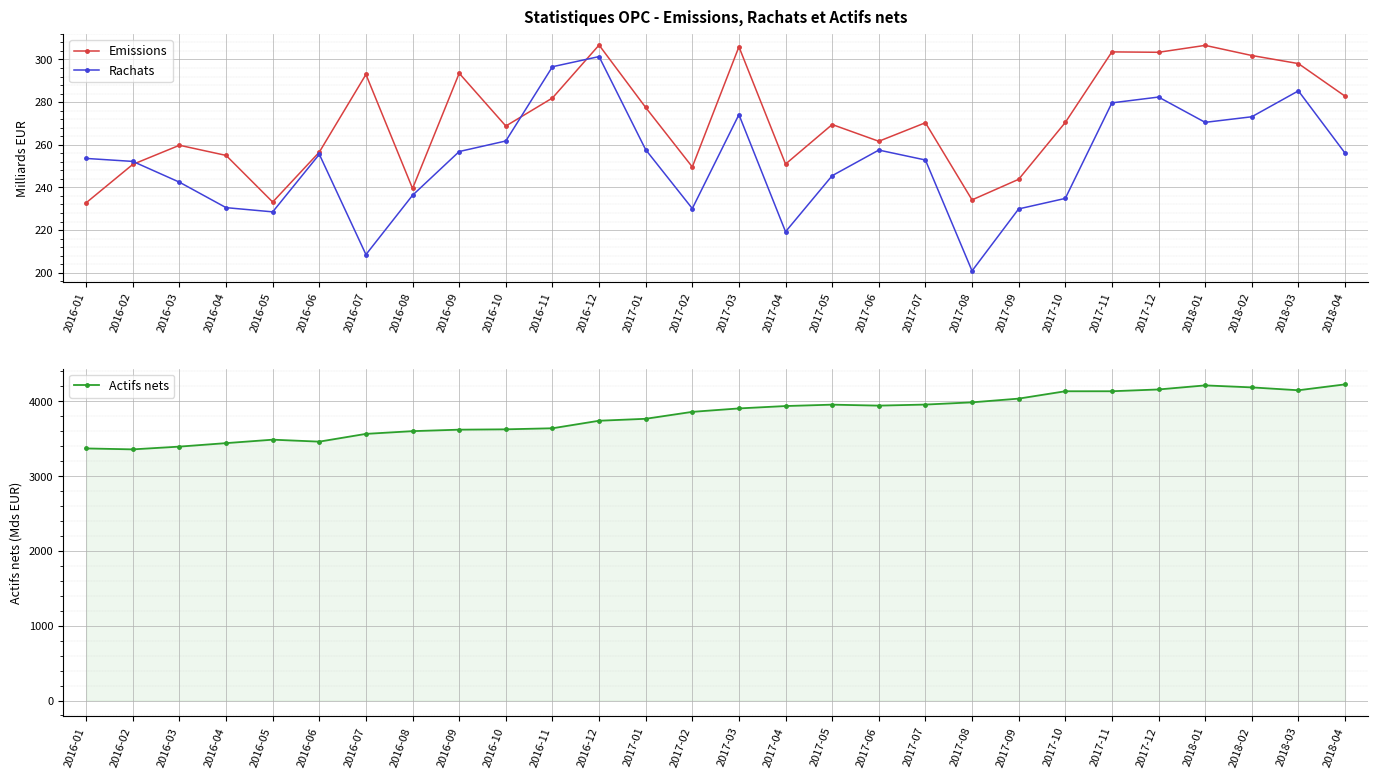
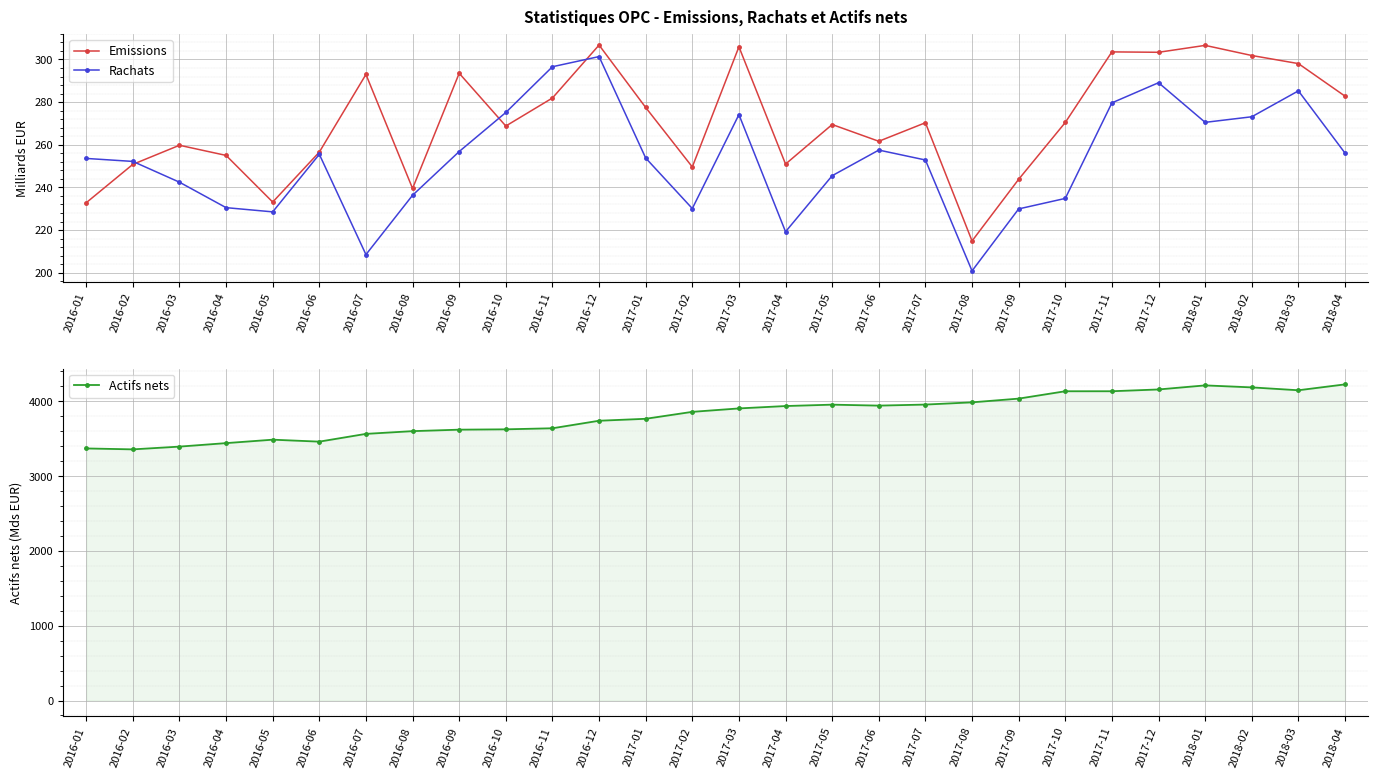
  {
    "Statistiques OPC - Emissions, Rachats et Actifs nets": {
      "Emissions": {
        "2016-01": 233,
        "2016-02": 251,
        "2016-03": 260,
        "2016-04": 255,
        "2016-05": 233,
        "2016-07": 293,
        "2016-08": 239,
        "2016-09": 294,
        "2016-10": 269,
        "2016-11": 282,
        "2016-12": 307,
        "2017-01": 277,
        "2017-02": 250,
        "2017-03": 306,
        "2017-04": 251,
        "2017-05": 269,
        "2017-06": 262,
        "2017-07": 270,
-       "2017-08": 234,
+       "2017-08": 215,
        "2017-09": 244,
        "2017-10": 270,
        "2017-11": 304,
        "2017-12": 303,
        "2018-01": 307,
        "2018-02": 302,
        "2018-03": 298,
        "2018-04": 283
      },
      "Rachats": {
        "2016-01": 254,
        "2016-02": 252,
        "2016-03": 242,
        "2016-04": 230,
        "2016-05": 229,
        "2016-07": 208,
        "2016-08": 236,
        "2016-09": 257,
-       "2016-10": 262,
+       "2016-10": 275,
        "2016-11": 297,
        "2016-12": 301,
-       "2017-01": 258,
+       "2017-01": 254,
        "2017-02": 230,
        "2017-03": 274,
        "2017-04": 219,
        "2017-05": 245,
        "2017-06": 258,
        "2017-07": 253,
        "2017-08": 201,
        "2017-09": 230,
        "2017-10": 235,
        "2017-11": 280,
-       "2017-12": 282,
+       "2017-12": 289,
        "2018-01": 271,
        "2018-02": 273,
        "2018-03": 285,
        "2018-04": 256
      }
    }
  }
